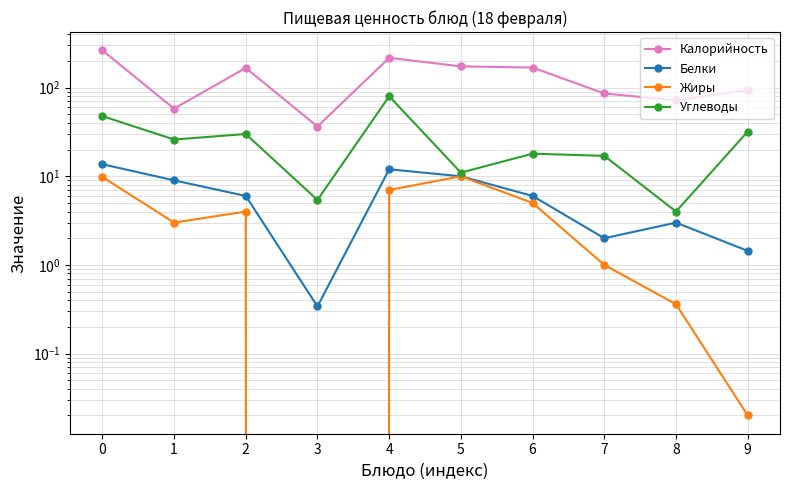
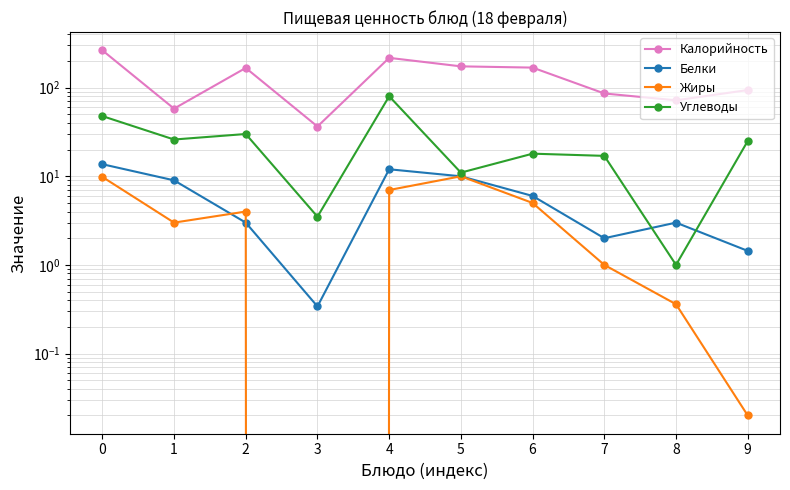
  {
    "Калорийность": {
      "0": 260,
      "1": 60,
      "2": 170,
      "3": 36,
      "4": 220,
      "5": 170,
      "6": 170,
      "7": 90
    },
    "Белки": {
      "0": 14,
      "1": 9,
-     "2": 6,
+     "2": 3,
      "3": 0.34,
      "4": 12,
      "6": 6,
      "7": 2,
      "8": 3,
      "9": 1.4
    },
    "Жиры": {
      "0": 10,
      "1": 3.0,
      "2": 4,
      "4": 7,
      "6": 5,
      "7": 1.0,
      "8": 0.36,
      "9": 0.020
    },
    "Углеводы": {
      "0": 50,
      "1": 26,
      "2": 30,
-     "3": 5,
+     "3": 3.5,
      "4": 80,
      "5": 11,
      "6": 18,
      "7": 17,
-     "8": 4,
-     "9": 32
+     "8": 1,
+     "9": 25
    }
  }
